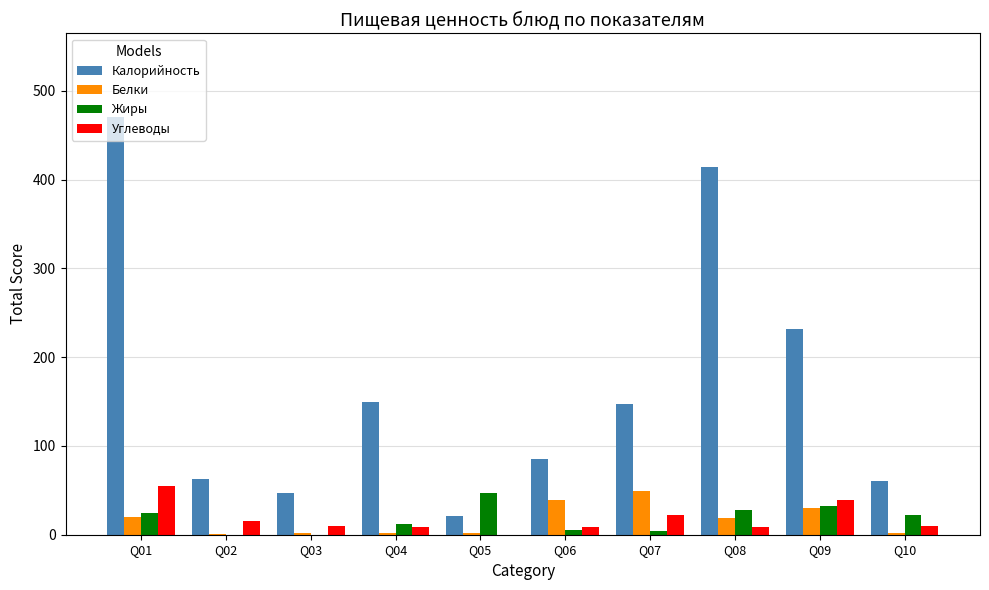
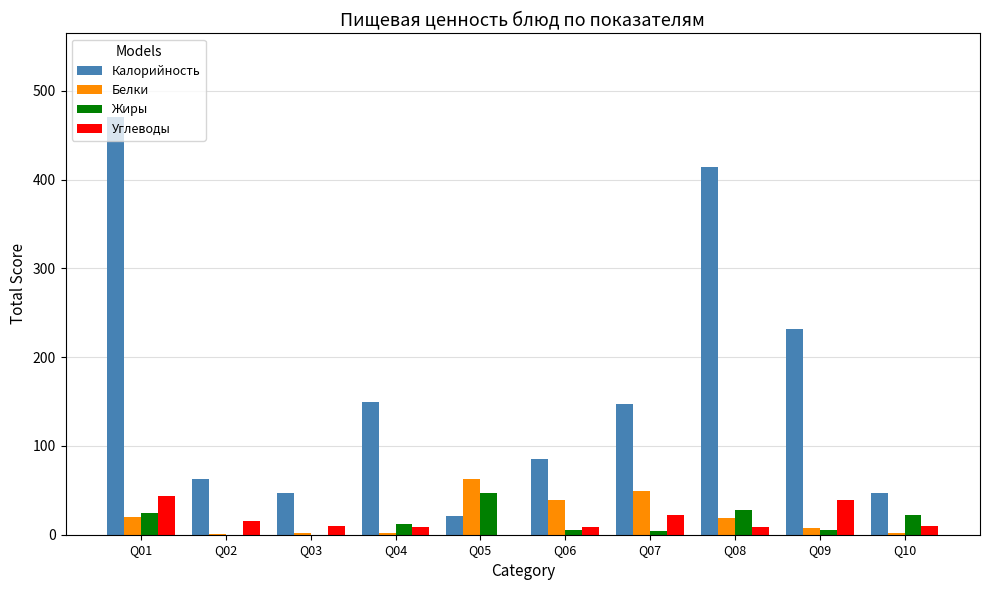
  {
    "Калорийность": {
      "Q02": 60,
      "Q03": 50,
      "Q04": 150,
      "Q05": 20,
      "Q06": 90,
      "Q07": 150,
      "Q08": 410,
      "Q09": 230,
-     "Q10": 60
+     "Q10": 50
    },
    "Белки": {
      "Q01": 20,
-     "Q05": 0,
+     "Q05": 60,
      "Q06": 40,
      "Q07": 50,
      "Q08": 20,
-     "Q09": 30
+     "Q09": 10
    },
    "Жиры": {
      "Q01": 20,
      "Q04": 10,
      "Q05": 50,
      "Q06": 10,
      "Q07": 0,
      "Q08": 30,
-     "Q09": 30,
+     "Q09": 10,
      "Q10": 20
    },
    "Углеводы": {
-     "Q01": 60,
+     "Q01": 40,
      "Q02": 20,
      "Q03": 10,
      "Q04": 10,
      "Q06": 10,
      "Q07": 20,
      "Q08": 10,
      "Q09": 40,
      "Q10": 10
    }
  }
